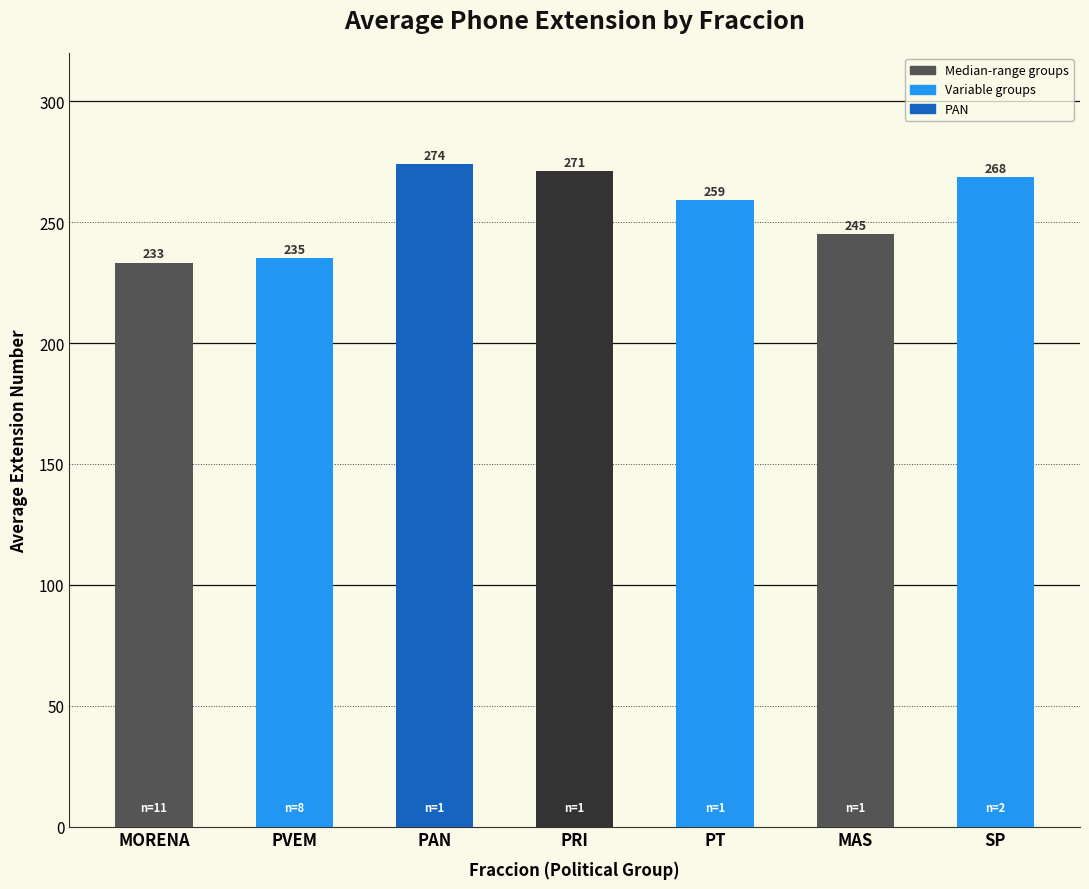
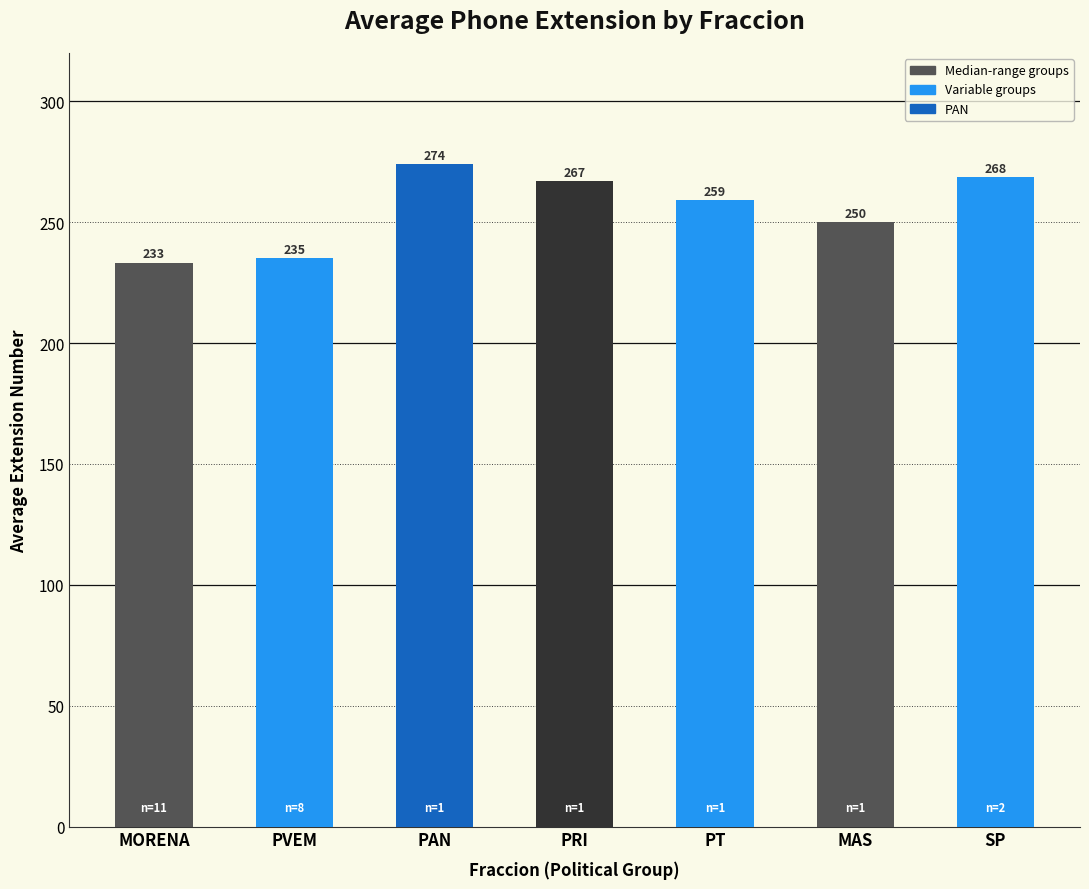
  {
    "MORENA": 233,
    "PVEM": 235,
    "PAN": 274,
-   "PRI": 271,
+   "PRI": 267,
    "PT": 259,
-   "MAS": 245,
+   "MAS": 250,
    "SP": 268
  }
